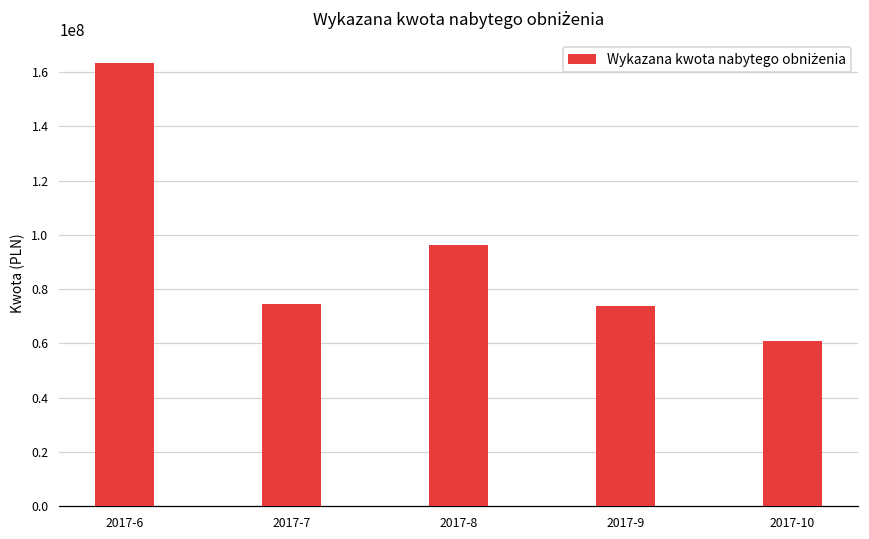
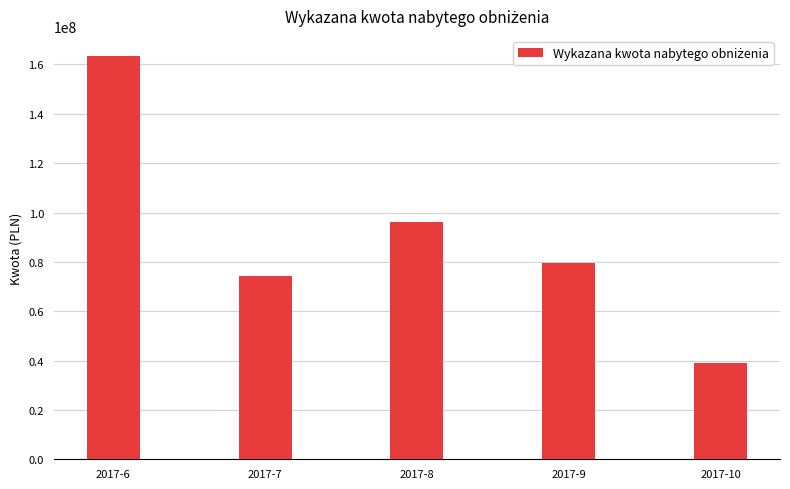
  {
    "2017-6": 163000000,
    "2017-7": 74000000,
    "2017-8": 96000000,
-   "2017-9": 74000000,
-   "2017-10": 61000000
+   "2017-9": 80000000,
+   "2017-10": 39000000
  }
